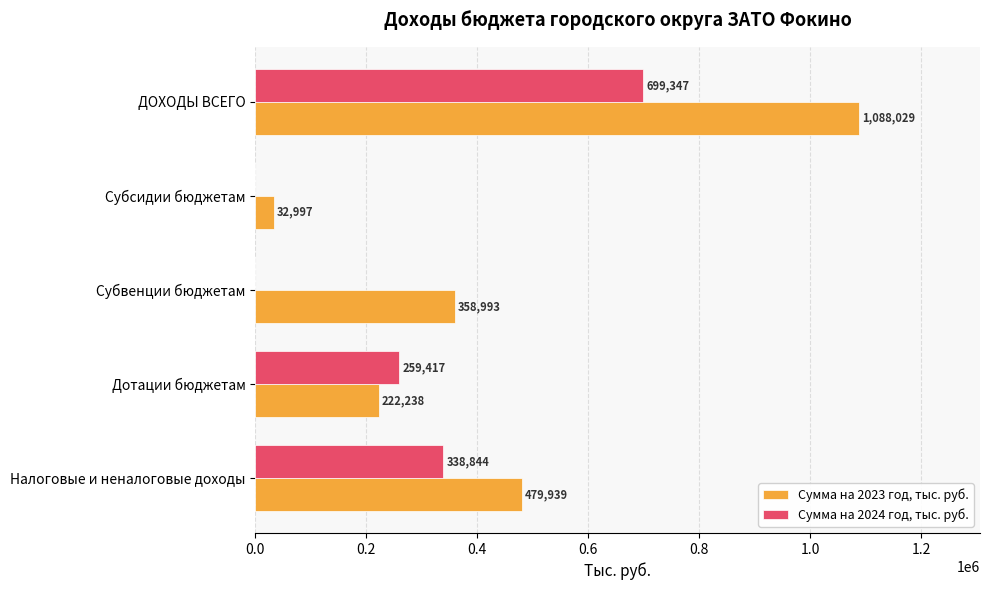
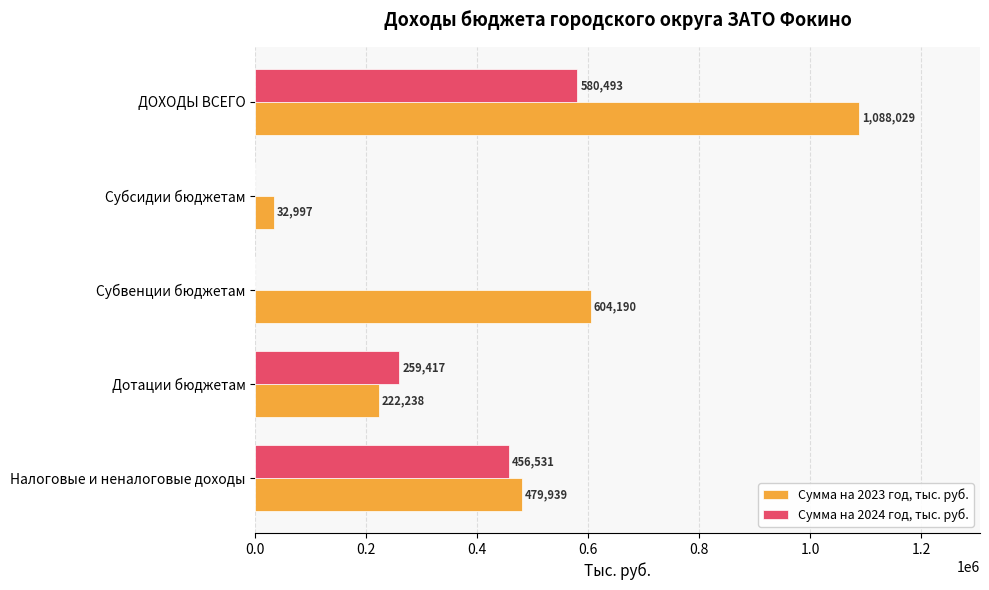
  {
    "Сумма на 2023 год, тыс. руб.": {
      "ДОХОДЫ ВСЕГО": "1,088,029",
      "Субсидии бюджетам": "32,997",
-     "Субвенции бюджетам": "358,993",
+     "Субвенции бюджетам": "604,190",
      "Дотации бюджетам": "222,238",
      "Налоговые и неналоговые доходы": "479,939"
    },
    "Сумма на 2024 год, тыс. руб.": {
-     "ДОХОДЫ ВСЕГО": "699,347",
+     "ДОХОДЫ ВСЕГО": "580,493",
      "Дотации бюджетам": "259,417",
-     "Налоговые и неналоговые доходы": "338,844"
+     "Налоговые и неналоговые доходы": "456,531"
    }
  }
